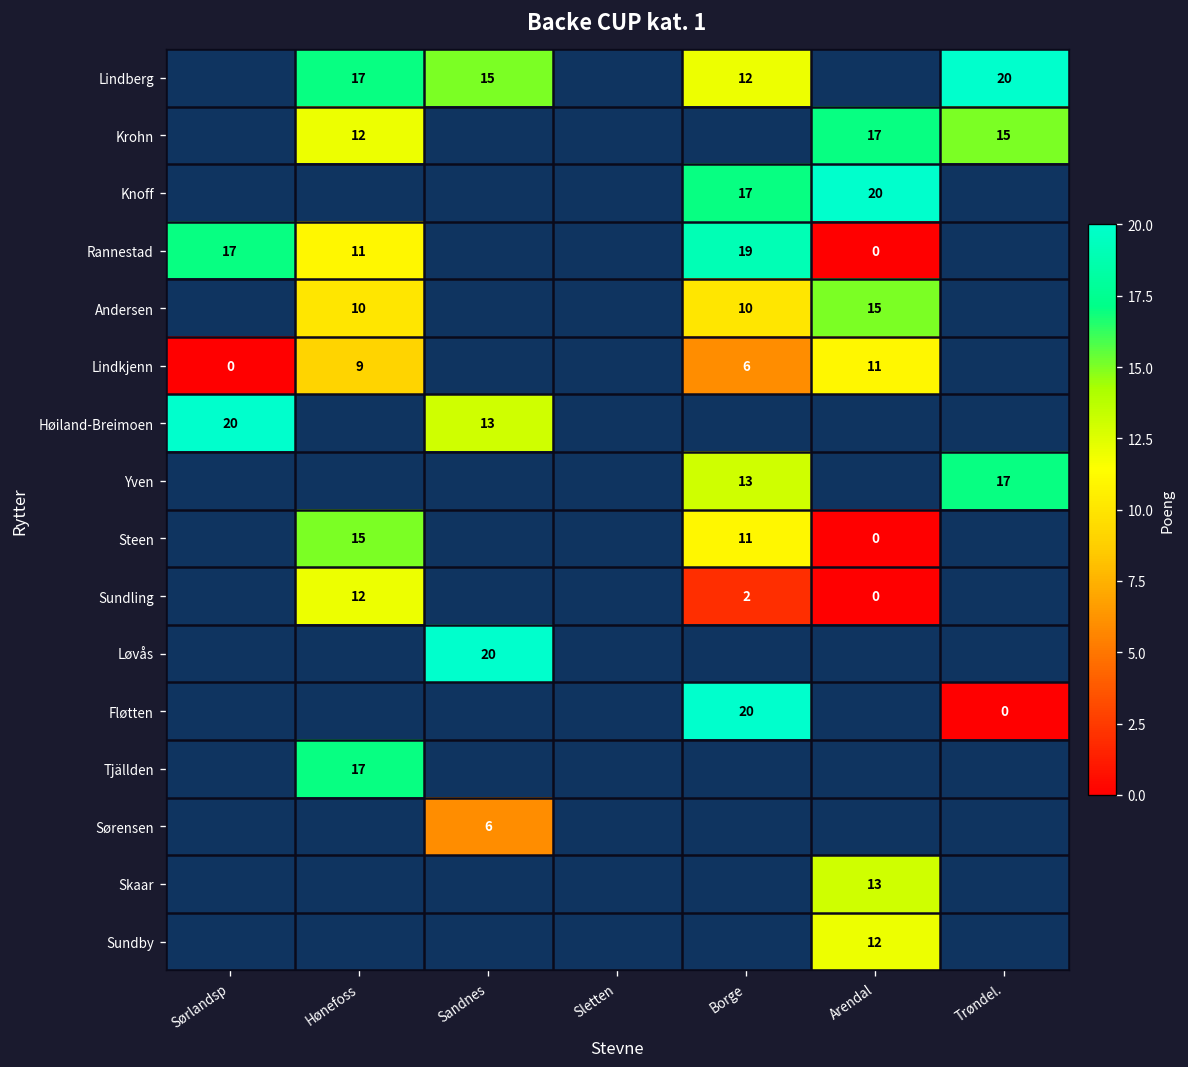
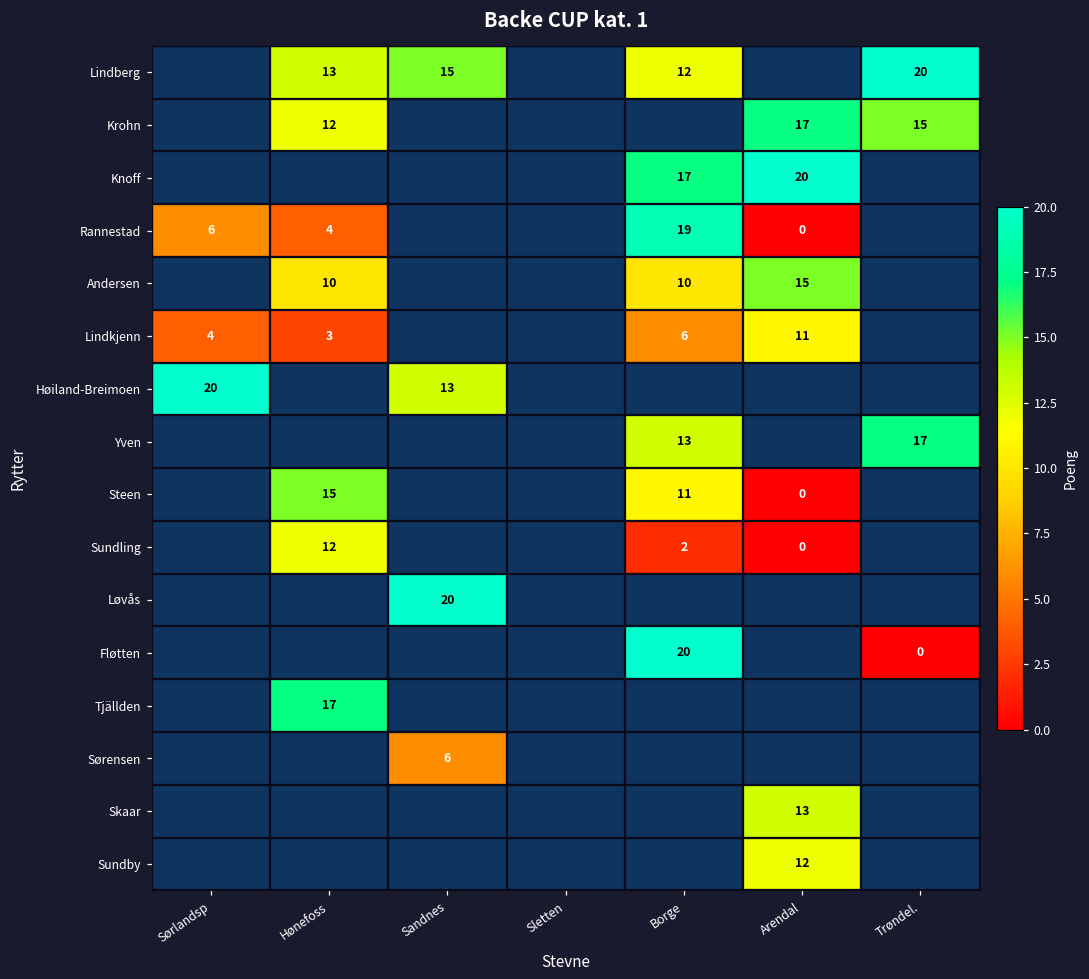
  {
    "Lindberg": {
-     "Hønefoss": 17,
+     "Hønefoss": 13,
      "Sandnes": 15,
      "Borge": 12,
      "Trøndel.": 20
    },
    "Krohn": {
      "Hønefoss": 12,
      "Arendal": 17,
      "Trøndel.": 15
    },
    "Knoff": {
      "Borge": 17,
      "Arendal": 20
    },
    "Rannestad": {
-     "Sørlandsp": 17,
-     "Hønefoss": 11,
+     "Sørlandsp": 6,
+     "Hønefoss": 4,
      "Borge": 19,
      "Arendal": 0
    },
    "Andersen": {
      "Hønefoss": 10,
      "Borge": 10,
      "Arendal": 15
    },
    "Lindkjenn": {
-     "Sørlandsp": 0,
-     "Hønefoss": 9,
+     "Sørlandsp": 4,
+     "Hønefoss": 3,
      "Borge": 6,
      "Arendal": 11
    },
    "Høiland-Breimoen": {
      "Sørlandsp": 20,
      "Sandnes": 13
    },
    "Yven": {
      "Borge": 13,
      "Trøndel.": 17
    },
    "Steen": {
      "Hønefoss": 15,
      "Borge": 11,
      "Arendal": 0
    },
    "Sundling": {
      "Hønefoss": 12,
      "Borge": 2,
      "Arendal": 0
    },
    "Løvås": {
      "Sandnes": 20
    },
    "Fløtten": {
      "Borge": 20,
      "Trøndel.": 0
    },
    "Tjällden": {
      "Hønefoss": 17
    },
    "Sørensen": {
      "Sandnes": 6
    },
    "Skaar": {
      "Arendal": 13
    },
    "Sundby": {
      "Arendal": 12
    }
  }
